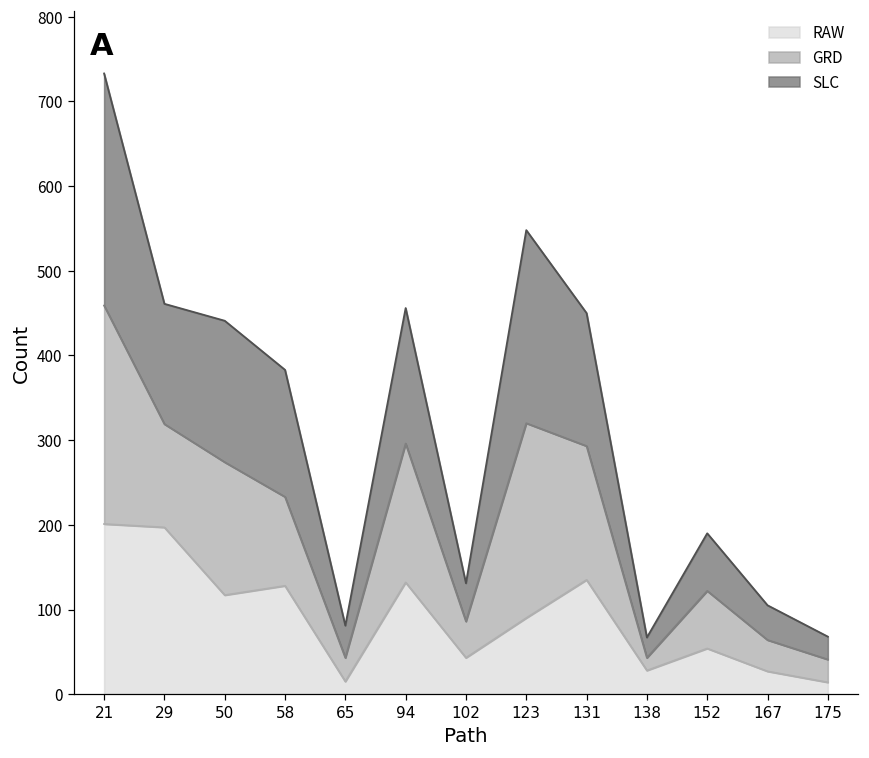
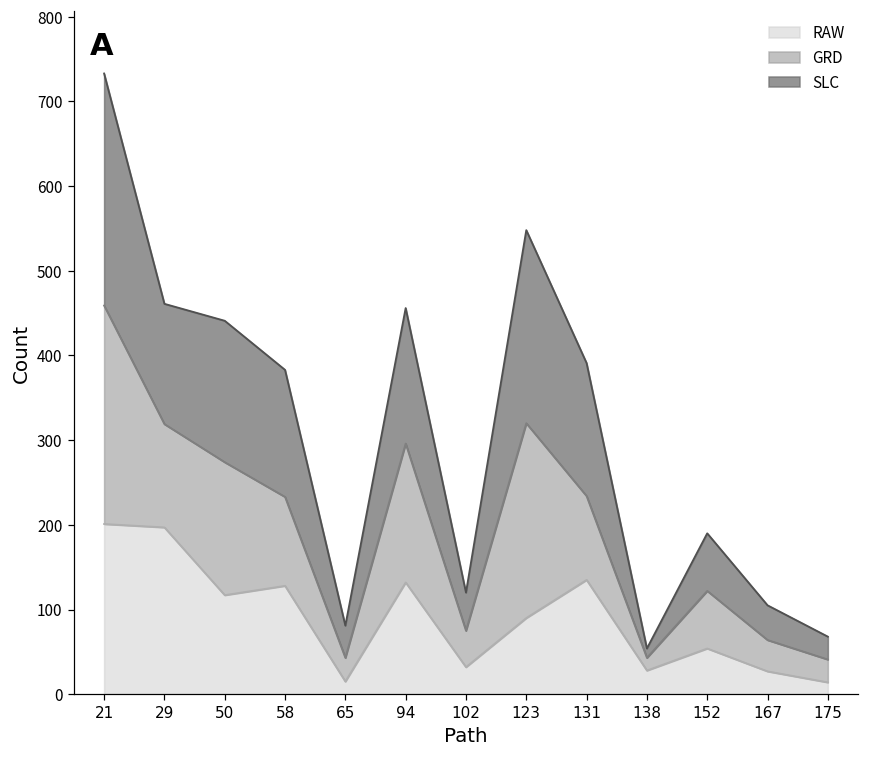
  {
    "RAW": {
      "21": 200,
      "29": 200,
      "50": 120,
      "58": 130,
      "65": 20,
      "94": 130,
-     "102": 40,
+     "102": 30,
      "123": 90,
      "131": 140,
      "138": 30,
      "152": 50,
      "167": 30,
      "175": 10
    },
    "GRD": {
      "21": 260,
      "29": 120,
      "50": 160,
      "58": 110,
      "65": 30,
      "94": 160,
      "102": 40,
      "123": 230,
-     "131": 160,
+     "131": 100,
      "138": 20,
      "152": 70,
      "167": 40,
      "175": 30
    },
    "SLC": {
      "21": 270,
      "29": 140,
      "50": 170,
      "58": 150,
      "65": 40,
      "94": 160,
      "102": 50,
      "123": 230,
      "131": 160,
-     "138": 20,
+     "138": 10,
      "152": 70,
      "167": 40,
      "175": 30
    }
  }
